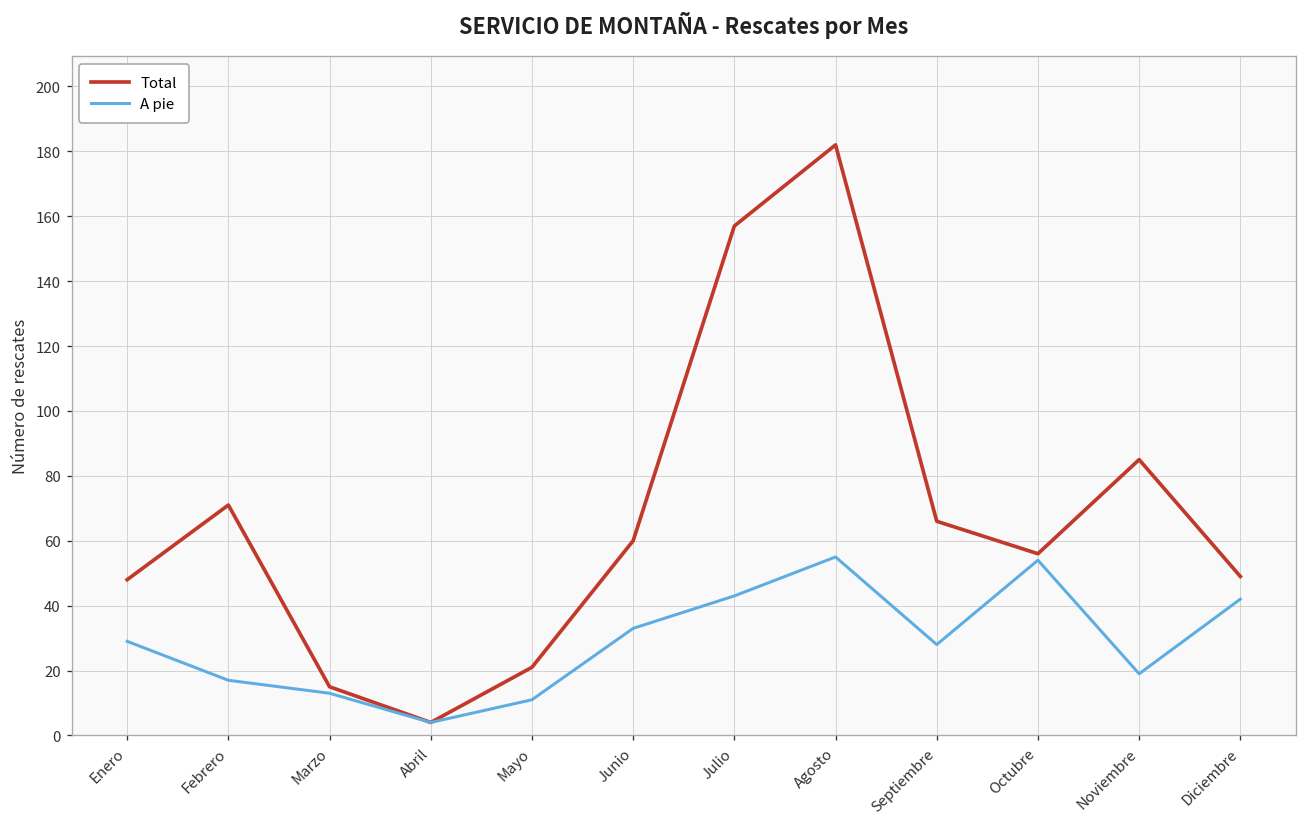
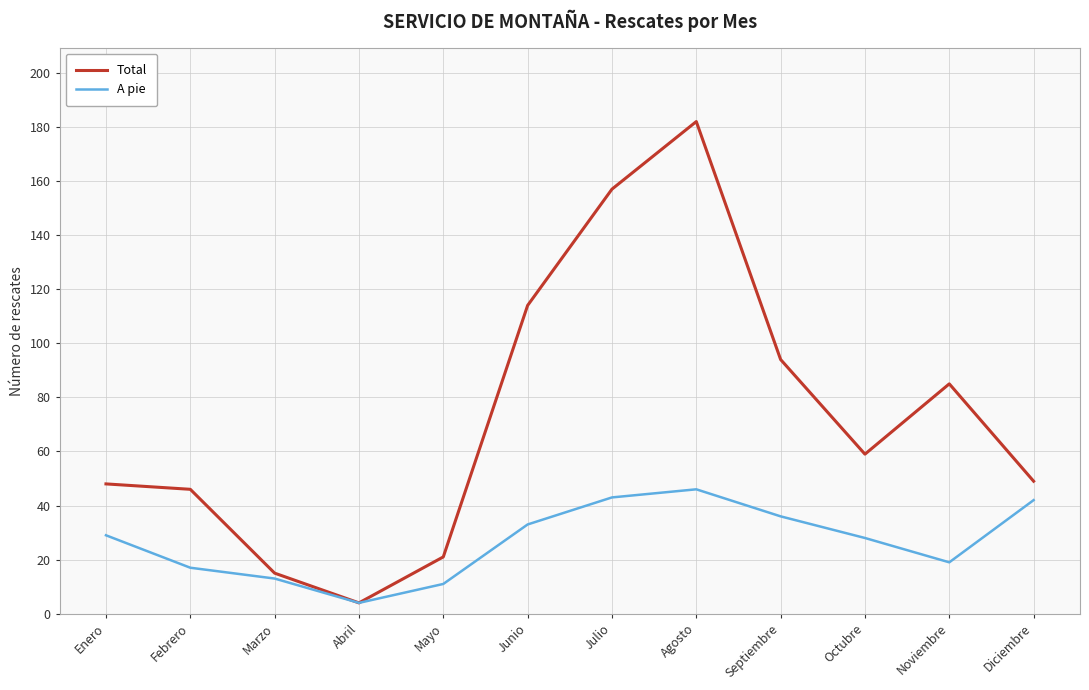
  {
    "Total": {
      "Enero": 48,
-     "Febrero": 71,
+     "Febrero": 46,
      "Marzo": 15,
      "Mayo": 21,
-     "Junio": 60,
+     "Junio": 114,
      "Julio": 157,
      "Agosto": 182,
-     "Septiembre": 66,
-     "Octubre": 56,
+     "Septiembre": 94,
+     "Octubre": 59,
      "Noviembre": 85,
      "Diciembre": 49
    },
    "A pie": {
      "Enero": 29,
      "Febrero": 17,
      "Marzo": 13,
      "Mayo": 11,
      "Junio": 33,
      "Julio": 43,
-     "Agosto": 55,
-     "Septiembre": 28,
-     "Octubre": 54,
+     "Agosto": 46,
+     "Septiembre": 36,
+     "Octubre": 28,
      "Noviembre": 19,
      "Diciembre": 42
    }
  }
